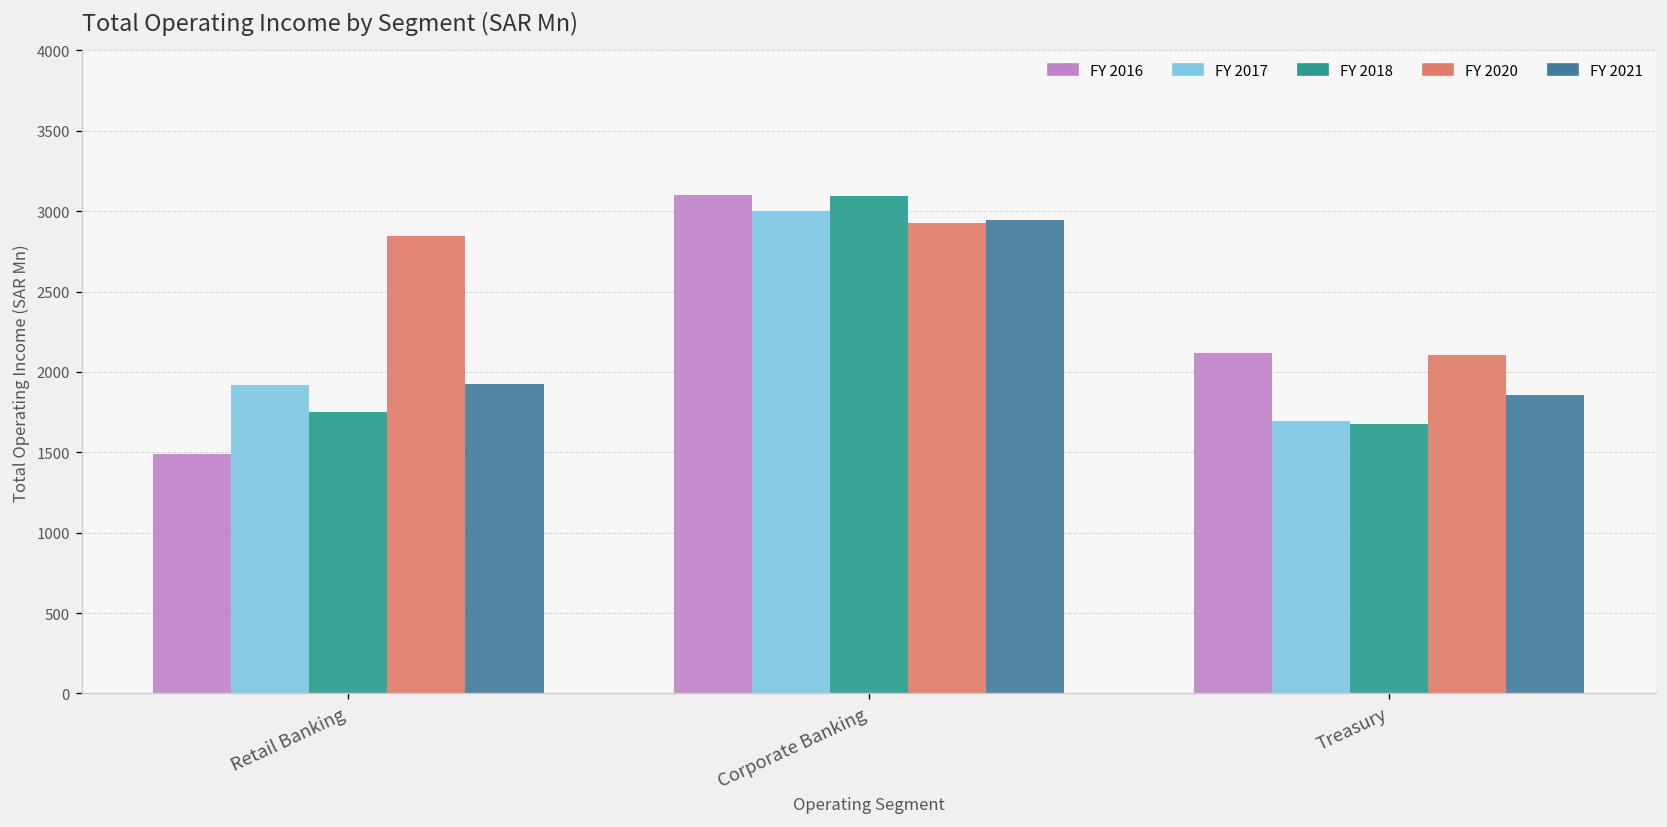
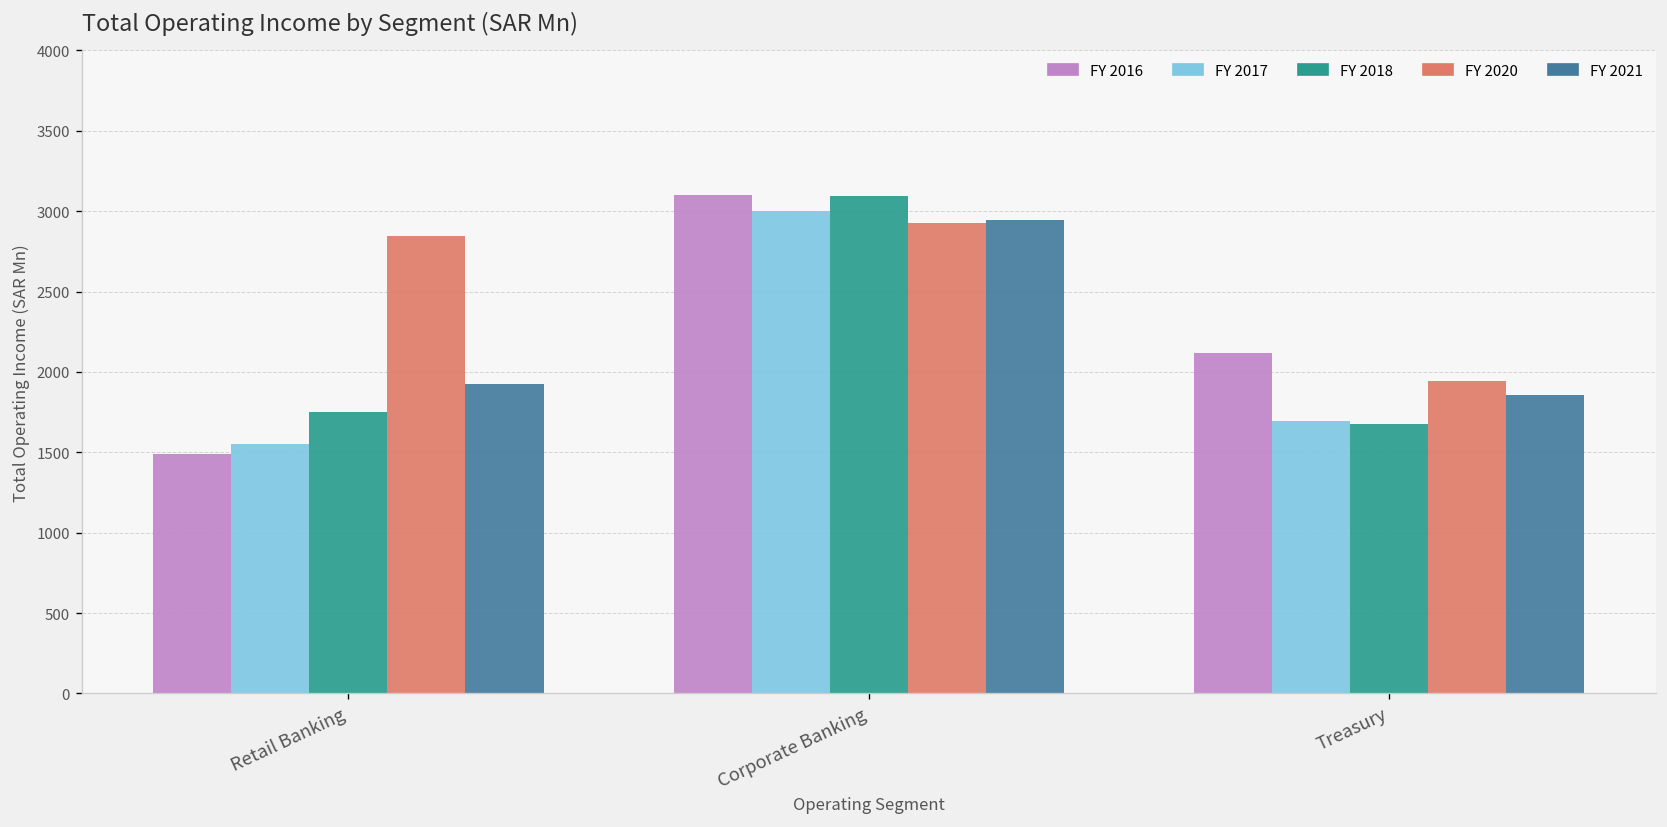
  {
    "FY 2016": {
      "Retail Banking": 1490,
      "Corporate Banking": 3100,
      "Treasury": 2120
    },
    "FY 2017": {
-     "Retail Banking": 1920,
+     "Retail Banking": 1550,
      "Corporate Banking": 3000,
      "Treasury": 1700
    },
    "FY 2020": {
      "Retail Banking": 2850,
      "Corporate Banking": 2930,
-     "Treasury": 2110
+     "Treasury": 1950
    }
  }
